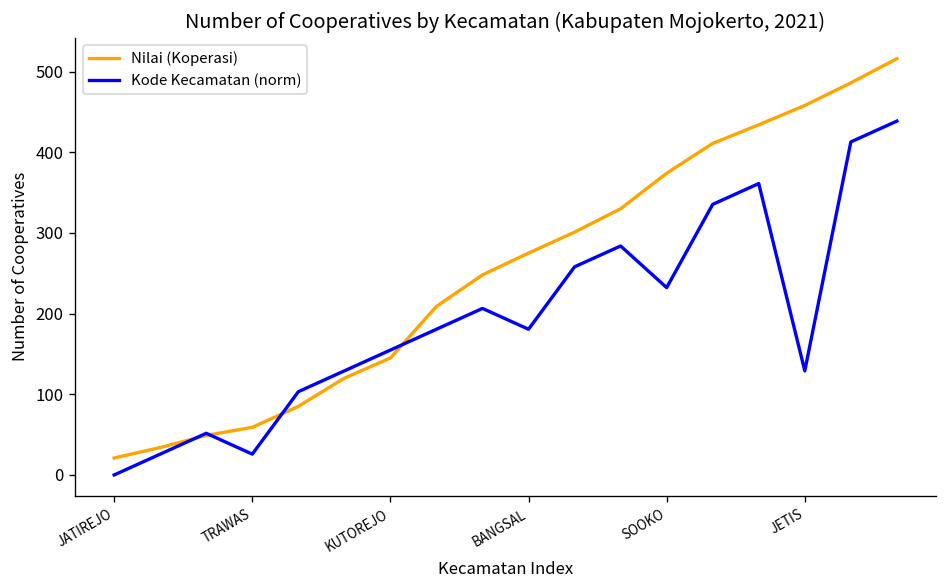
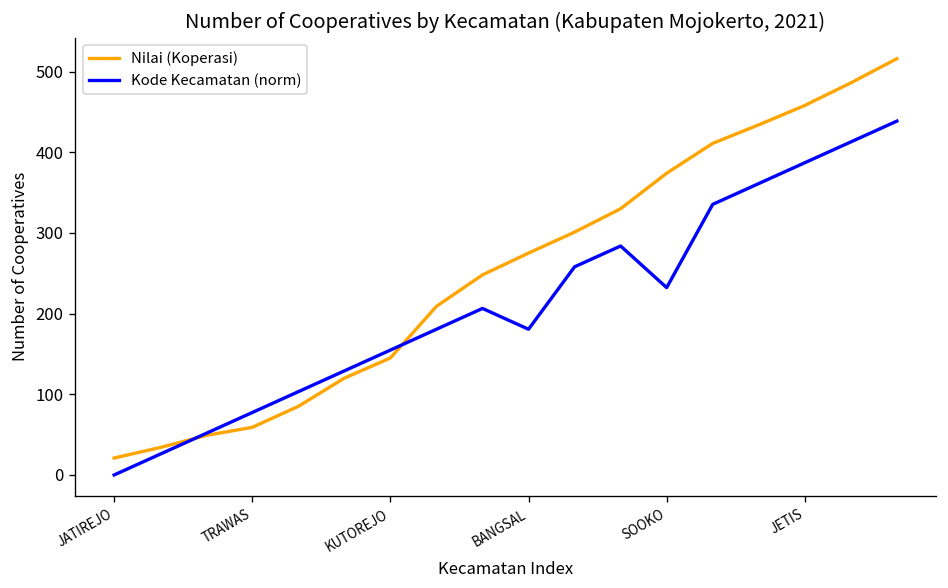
  {
    "Nilai (Koperasi)": {
      "JATIREJO": 20,
      "TRAWAS": 60,
      "KUTOREJO": 150,
      "BANGSAL": 280,
      "SOOKO": 370,
      "JETIS": 460
    },
    "Kode Kecamatan (norm)": {
      "JATIREJO": 0,
-     "TRAWAS": 30,
+     "TRAWAS": 80,
      "KUTOREJO": 150,
      "BANGSAL": 180,
      "SOOKO": 230,
-     "JETIS": 130
+     "JETIS": 390
    }
  }
